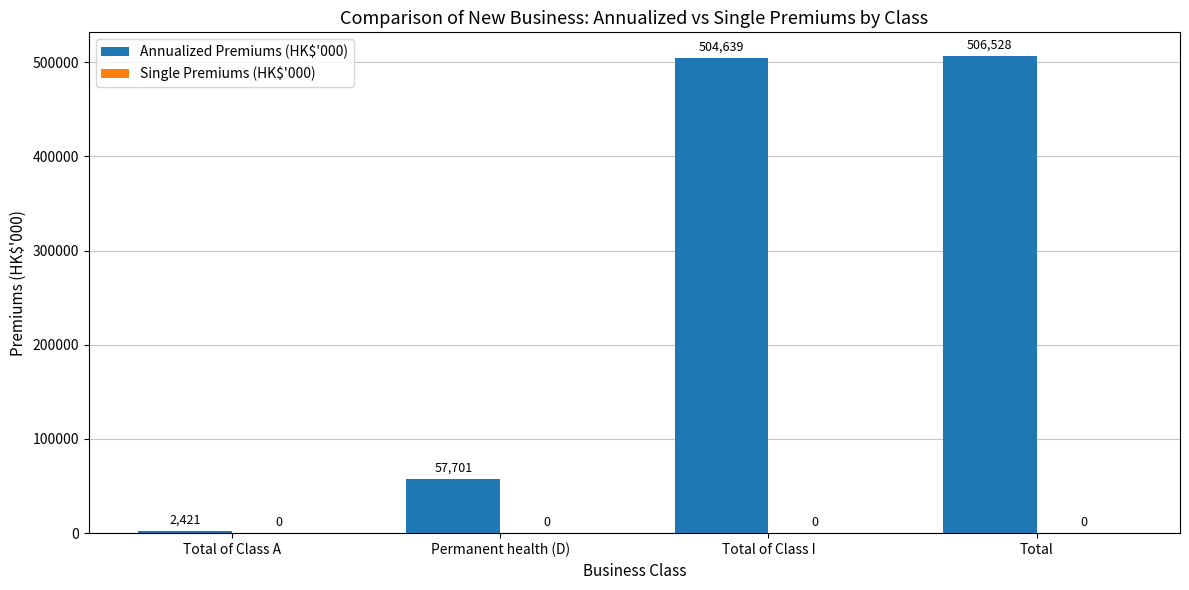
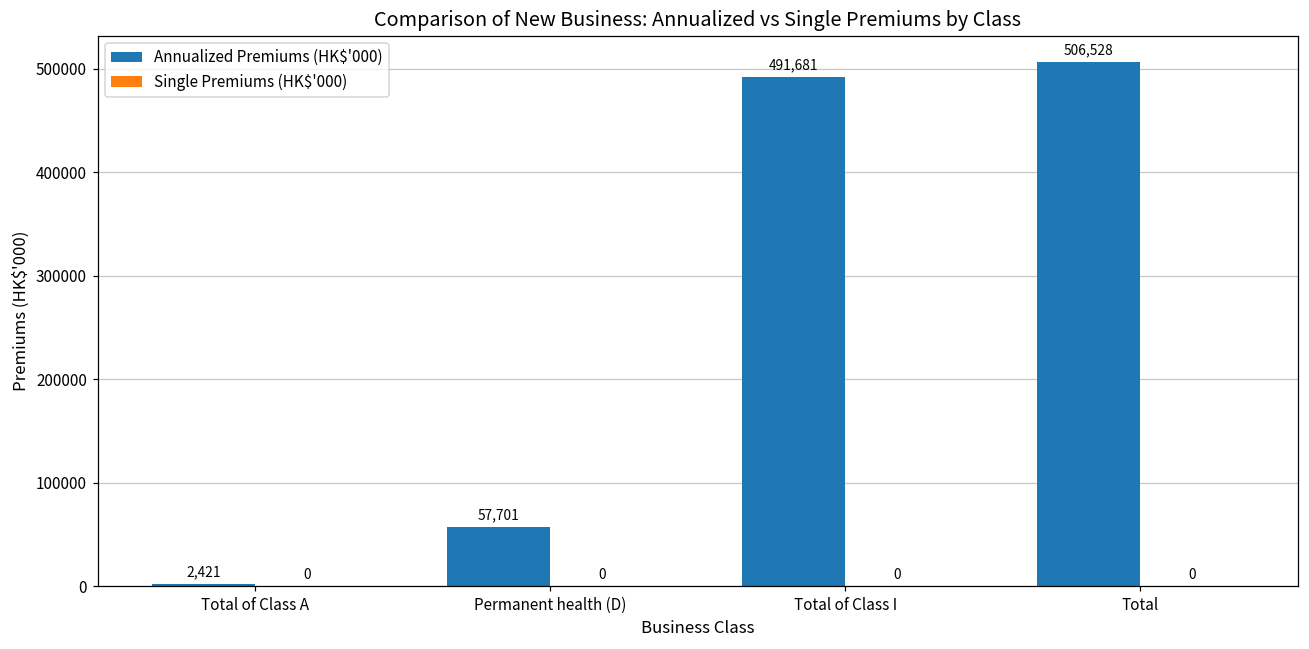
  {
    "Annualized Premiums (HK$'000)": {
      "Total of Class A": "2,421",
      "Permanent health (D)": "57,701",
-     "Total of Class I": "504,639",
+     "Total of Class I": "491,681",
      "Total": "506,528"
    },
    "Single Premiums (HK$'000)": {
      "Total of Class A": "0",
      "Permanent health (D)": "0",
      "Total of Class I": "0",
      "Total": "0"
    }
  }
